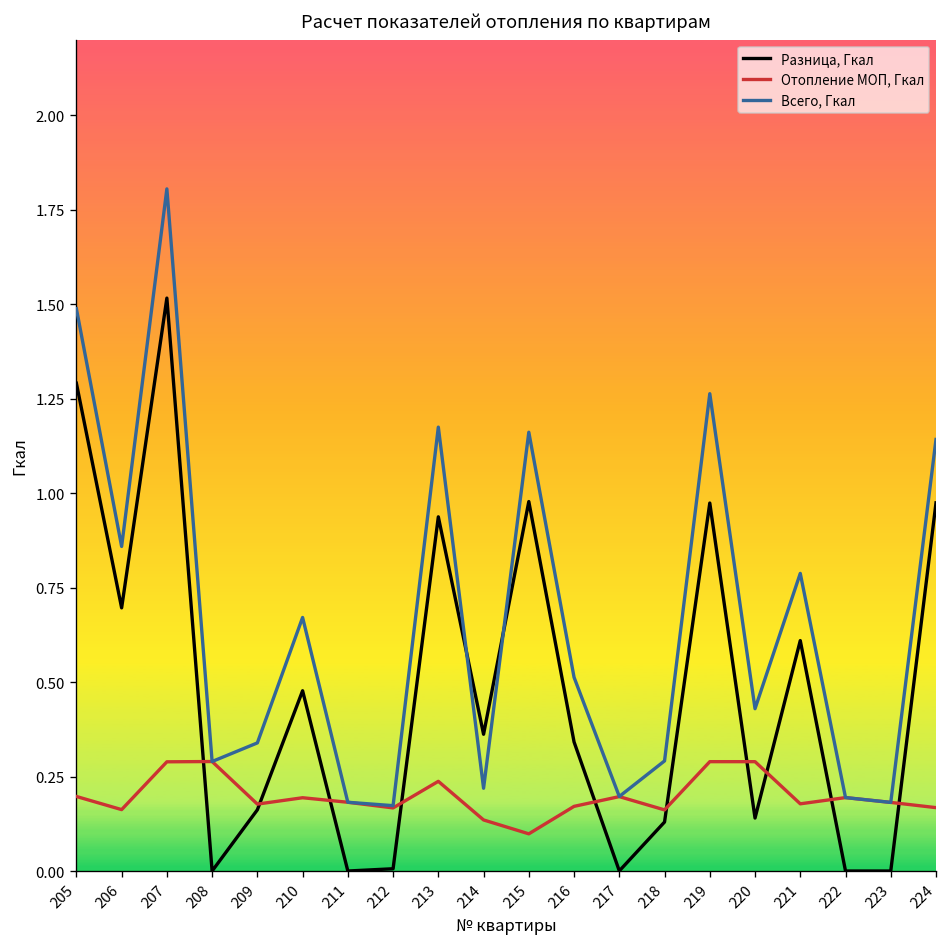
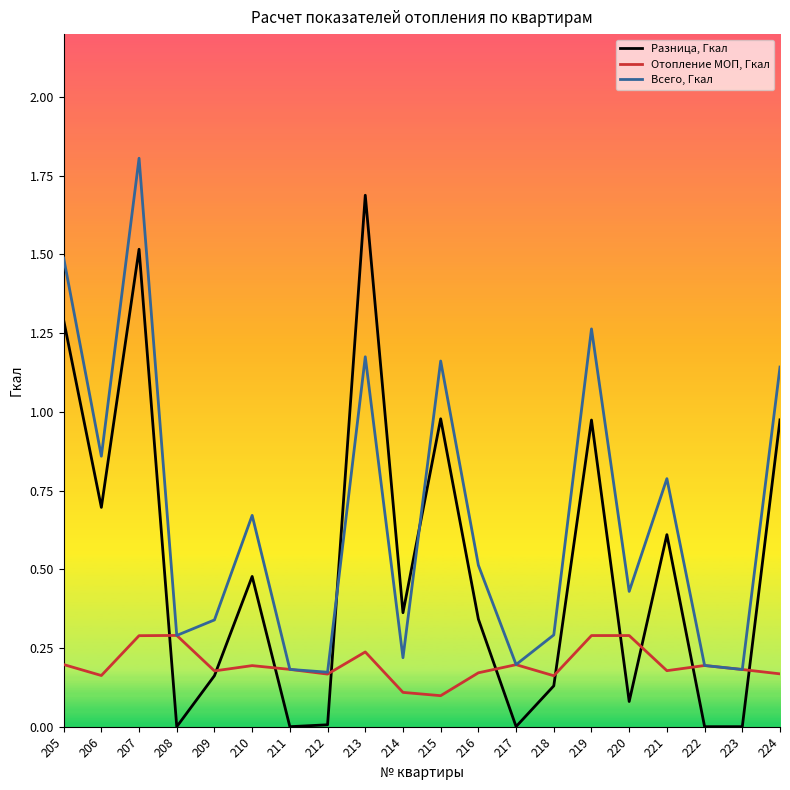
  {
    "Разница, Гкал": {
      "205": 1.29,
      "206": 0.70,
      "207": 1.52,
      "208": 0.00,
      "209": 0.16,
      "210": 0.48,
      "211": 0.00,
      "212": 0.01,
-     "213": 0.94,
+     "213": 1.69,
      "214": 0.36,
      "215": 0.98,
      "216": 0.34,
      "217": 0.00,
      "218": 0.13,
      "219": 0.97,
-     "220": 0.14,
+     "220": 0.08,
      "221": 0.61,
      "222": 0.00,
      "223": 0.00,
      "224": 0.97
    },
    "Отопление МОП, Гкал": {
      "205": 0.20,
      "206": 0.16,
      "207": 0.29,
      "209": 0.18,
      "210": 0.19,
      "213": 0.24,
-     "214": 0.14,
+     "214": 0.11,
      "215": 0.10,
      "216": 0.17,
      "218": 0.16,
      "219": 0.29,
      "220": 0.29,
      "221": 0.18,
      "224": 0.17
    },
    "Всего, Гкал": {
      "205": 1.49,
      "206": 0.86,
      "207": 1.81,
      "209": 0.34,
      "210": 0.67,
      "213": 1.18,
      "214": 0.22,
      "215": 1.16,
      "216": 0.51,
      "218": 0.29,
      "219": 1.26,
      "220": 0.43,
      "221": 0.79,
      "224": 1.14
    }
  }
